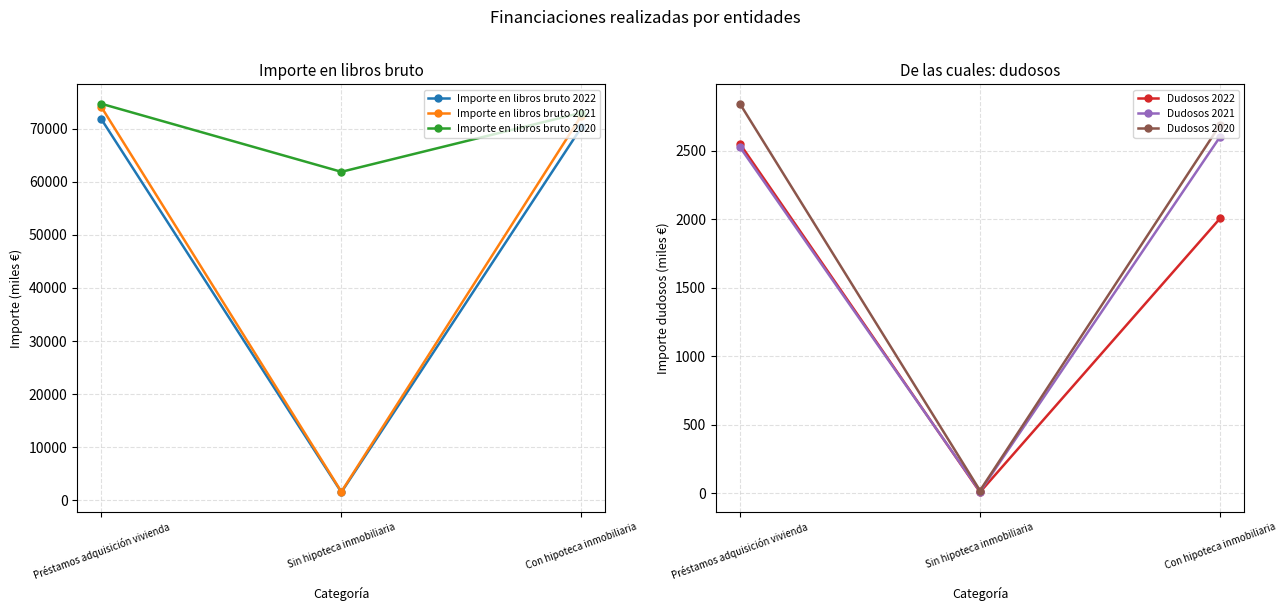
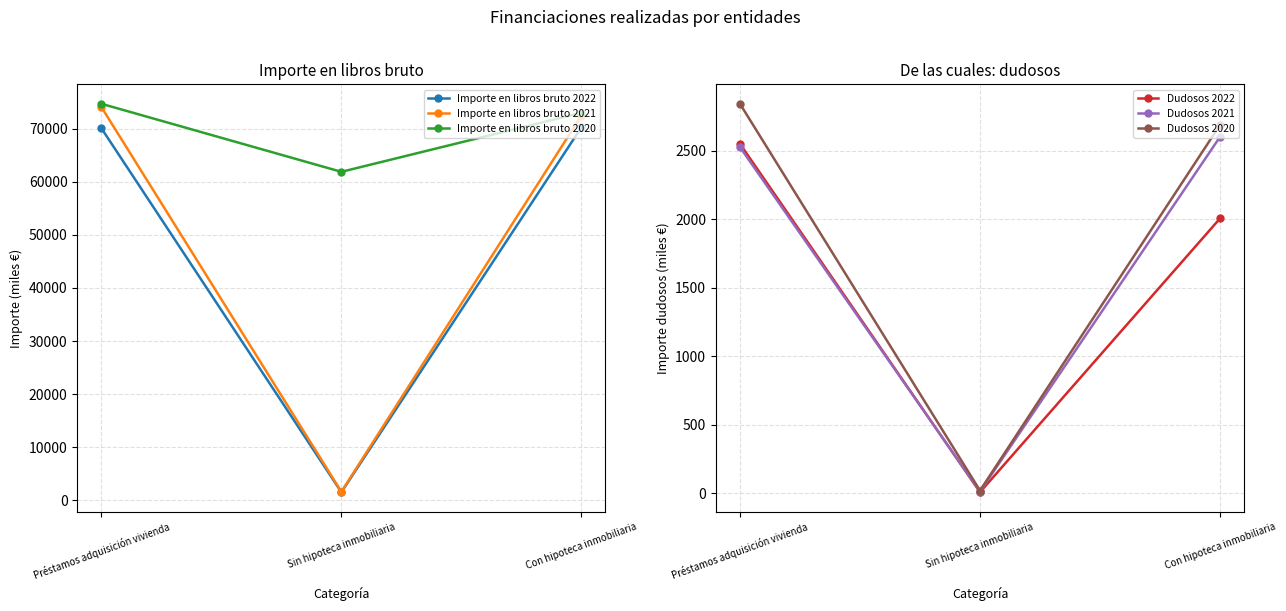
  {
    "Importe en libros bruto": {
      "Importe en libros bruto 2022": {
-       "Préstamos adquisición vivienda": 72000
+       "Préstamos adquisición vivienda": 70000
      },
      "Importe en libros bruto 2021": {
        "Préstamos adquisición vivienda": 74000
      },
      "Importe en libros bruto 2020": {
        "Préstamos adquisición vivienda": 75000,
        "Sin hipoteca inmobiliaria": 62000
      }
    },
    "De las cuales: dudosos": {
      "Dudosos 2022": {
        "Préstamos adquisición vivienda": 2550,
        "Con hipoteca inmobiliaria": 2010
      },
      "Dudosos 2021": {
        "Préstamos adquisición vivienda": 2530
      },
      "Dudosos 2020": {
        "Préstamos adquisición vivienda": 2840
      }
    }
  }
